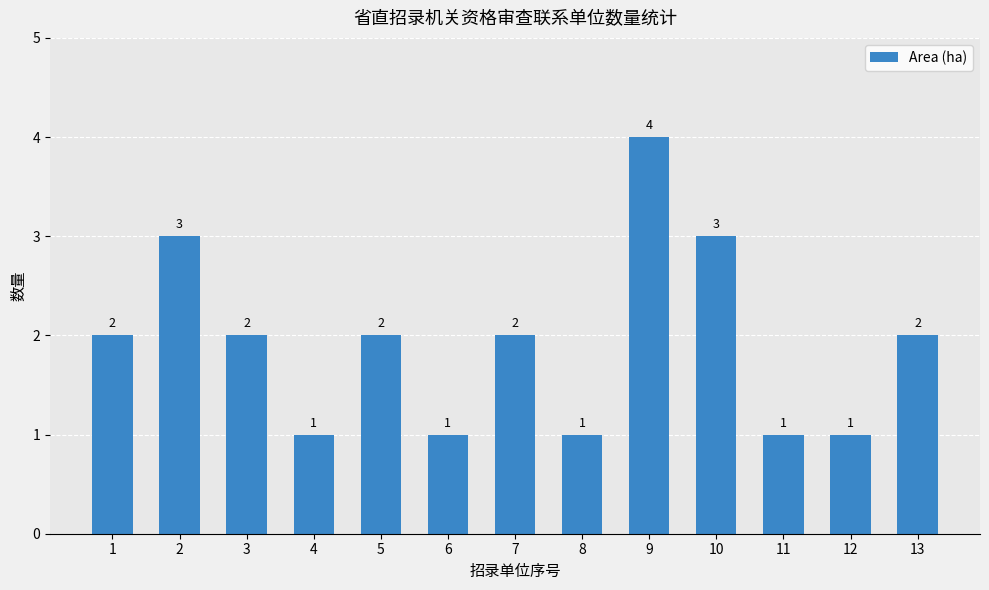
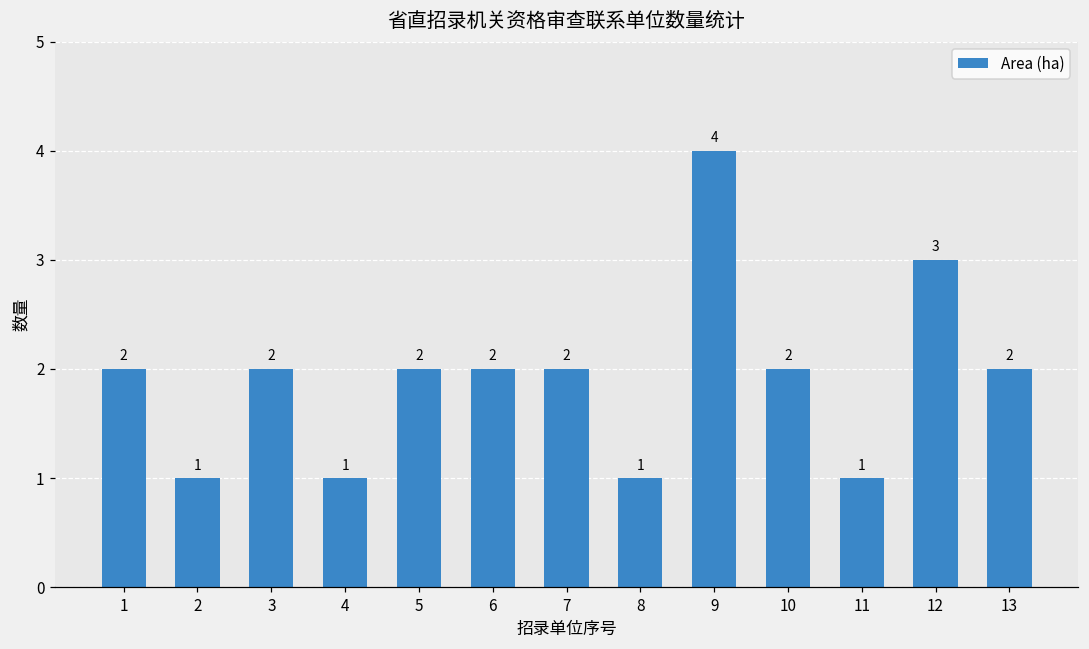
  {
    "1": 2,
-   "2": 3,
+   "2": 1,
    "3": 2,
    "4": 1,
    "5": 2,
-   "6": 1,
+   "6": 2,
    "7": 2,
    "8": 1,
    "9": 4,
-   "10": 3,
+   "10": 2,
    "11": 1,
-   "12": 1,
+   "12": 3,
    "13": 2
  }
